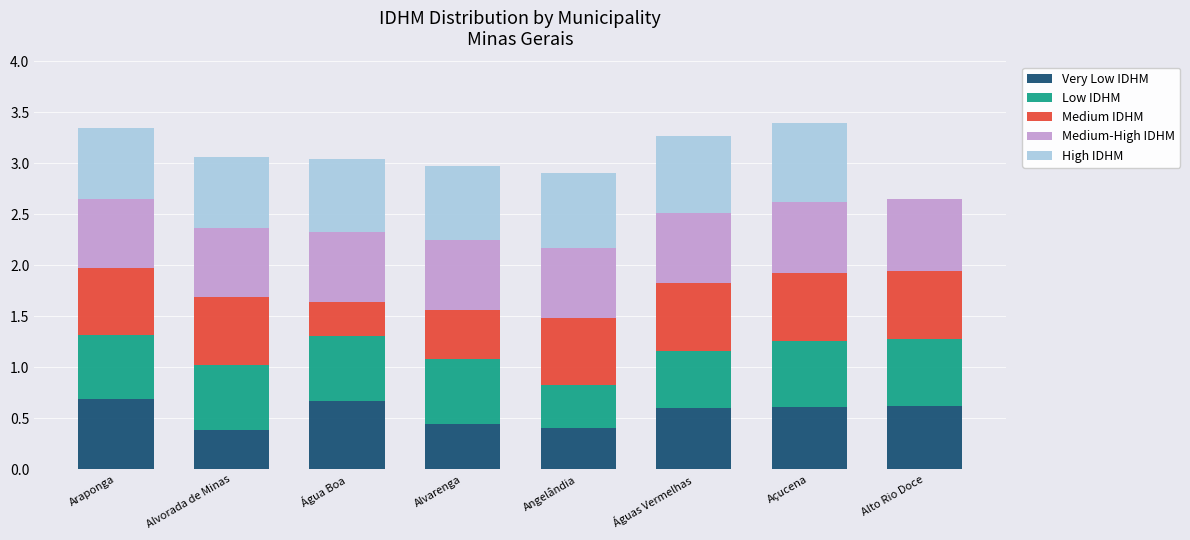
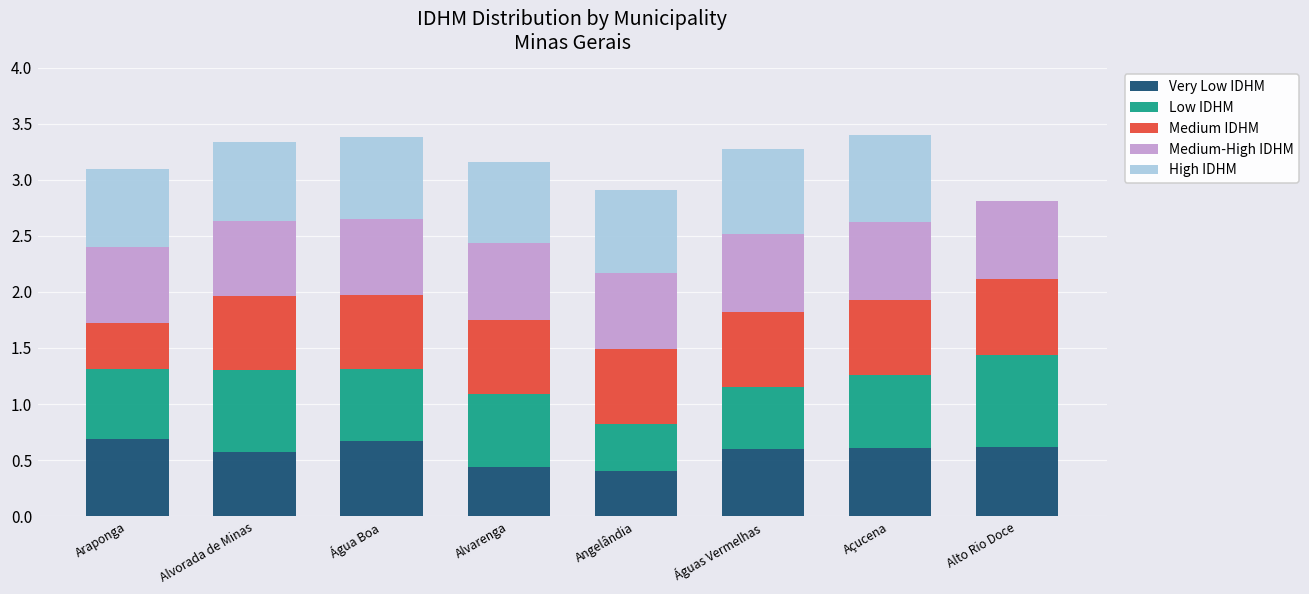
  {
    "Very Low IDHM": {
      "Araponga": 0.69,
-     "Alvorada de Minas": 0.39,
+     "Alvorada de Minas": 0.57,
      "Água Boa": 0.67,
      "Alvarenga": 0.44,
      "Angelândia": 0.40,
      "Águas Vermelhas": 0.60,
      "Açucena": 0.61,
      "Alto Rio Doce": 0.62
    },
    "Low IDHM": {
      "Araponga": 0.63,
-     "Alvorada de Minas": 0.64,
+     "Alvorada de Minas": 0.73,
      "Água Boa": 0.64,
      "Alvarenga": 0.65,
      "Angelândia": 0.42,
      "Águas Vermelhas": 0.55,
      "Açucena": 0.65,
-     "Alto Rio Doce": 0.65
+     "Alto Rio Doce": 0.82
    },
    "Medium IDHM": {
-     "Araponga": 0.66,
+     "Araponga": 0.41,
      "Alvorada de Minas": 0.66,
-     "Água Boa": 0.33,
-     "Alvarenga": 0.48,
+     "Água Boa": 0.66,
+     "Alvarenga": 0.66,
      "Angelândia": 0.66,
      "Águas Vermelhas": 0.67,
      "Açucena": 0.67,
      "Alto Rio Doce": 0.68
    }
  }
